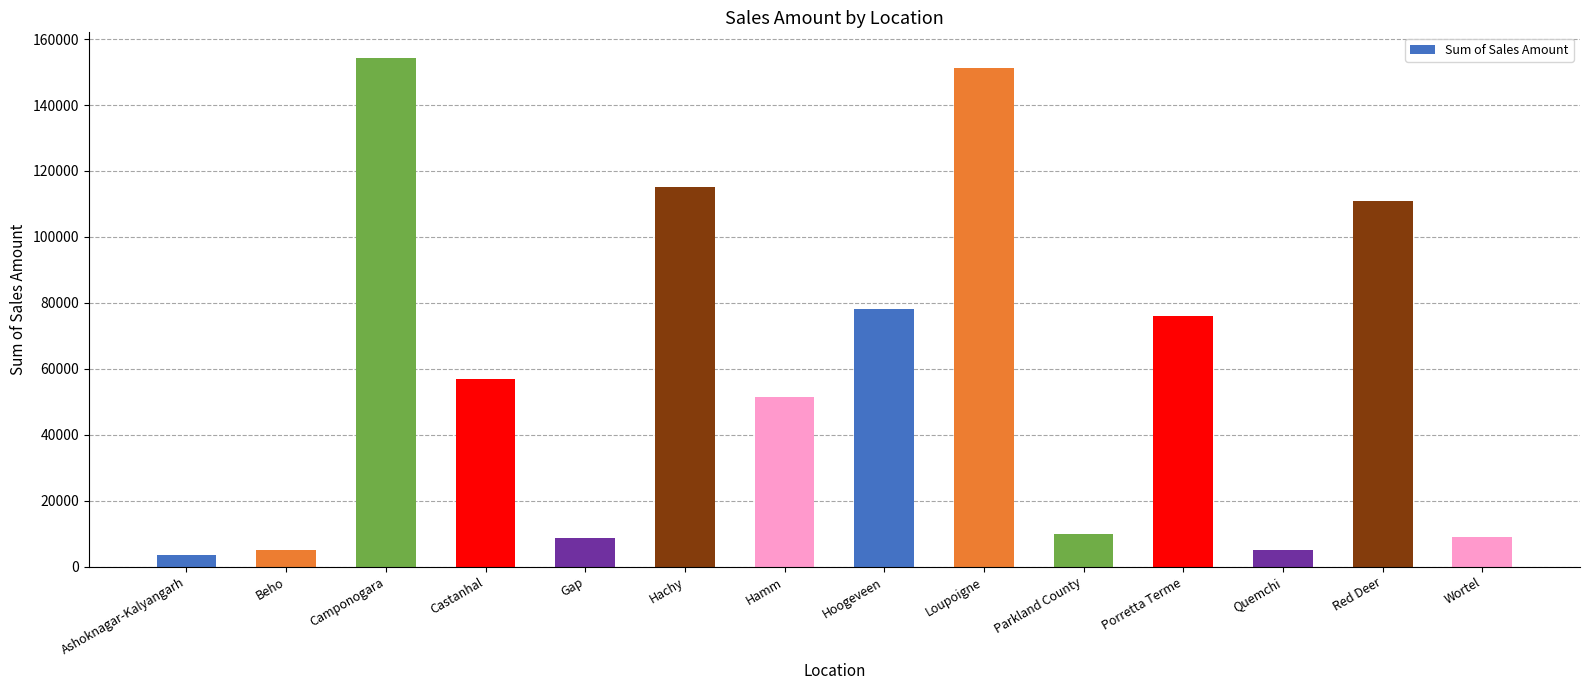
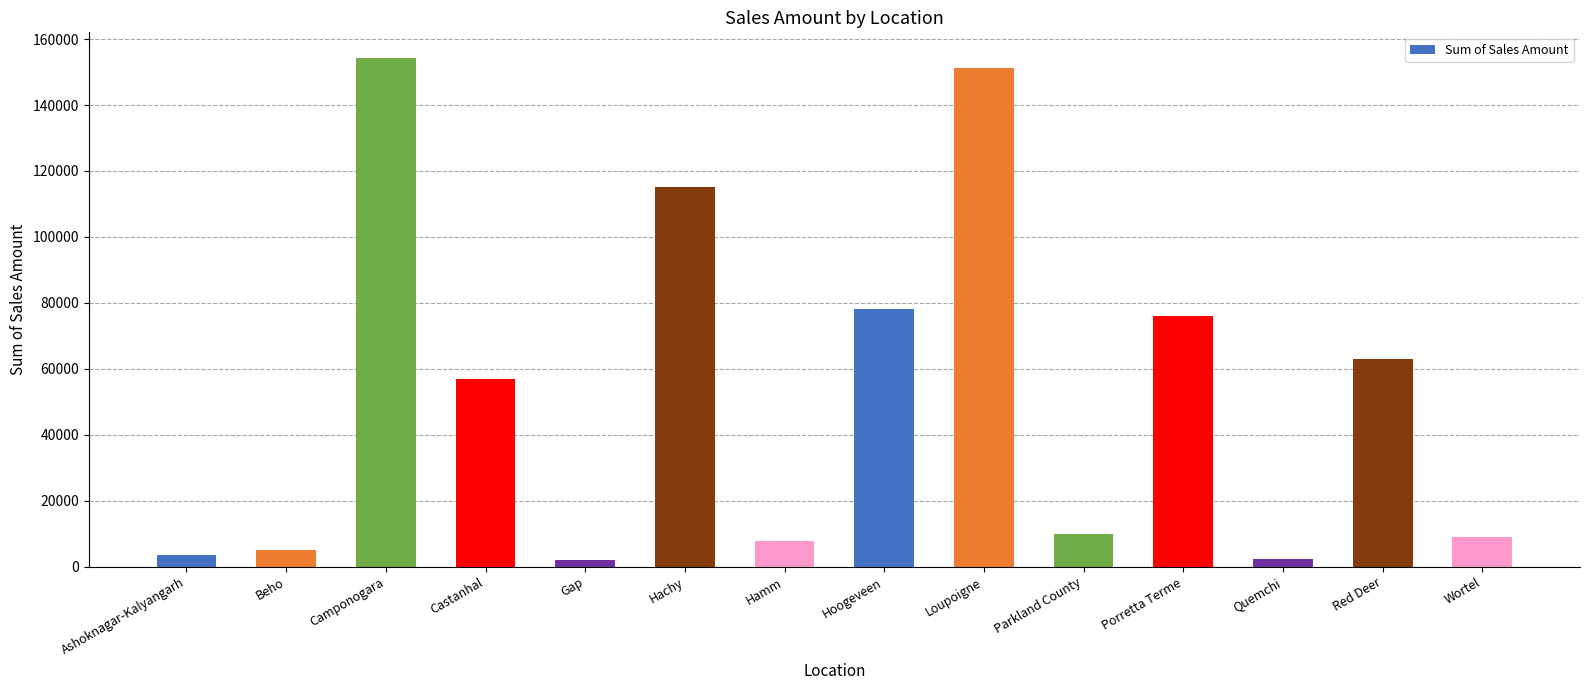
  {
    "Ashoknagar-Kalyangarh": 3000,
    "Beho": 5000,
    "Camponogara": 154000,
    "Castanhal": 57000,
-   "Gap": 9000,
+   "Gap": 2000,
    "Hachy": 115000,
-   "Hamm": 52000,
+   "Hamm": 8000,
    "Hoogeveen": 78000,
    "Loupoigne": 151000,
    "Parkland County": 10000,
    "Porretta Terme": 76000,
-   "Quemchi": 5000,
-   "Red Deer": 111000,
+   "Quemchi": 2000,
+   "Red Deer": 63000,
    "Wortel": 9000
  }
